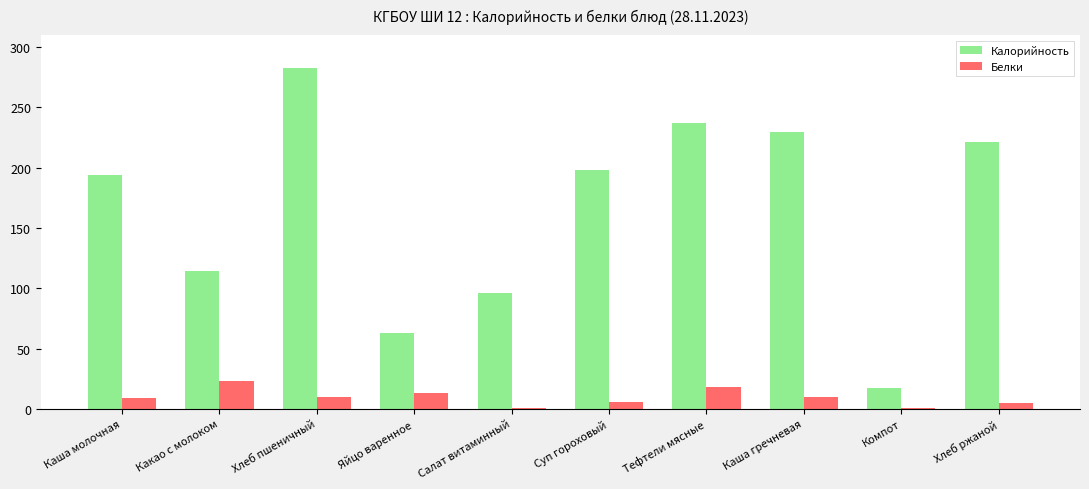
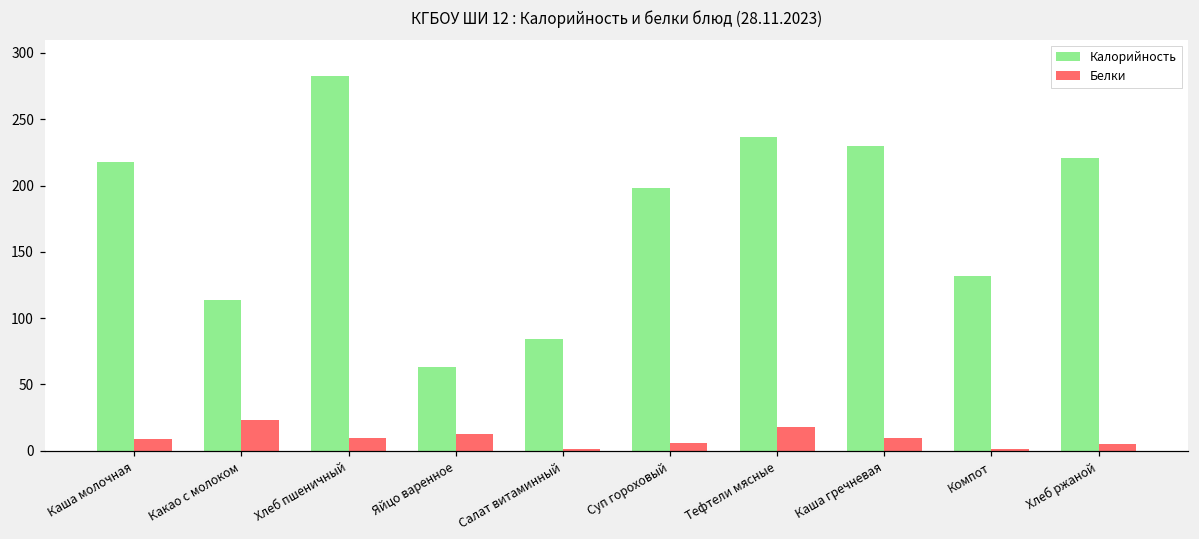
  {
    "Калорийность": {
-     "Каша молочная": 194,
+     "Каша молочная": 218,
      "Какао с молоком": 114,
      "Хлеб пшеничный": 283,
      "Яйцо варенное": 63,
-     "Салат витаминный": 96,
+     "Салат витаминный": 84,
      "Суп гороховый": 198,
      "Тефтели мясные": 237,
      "Каша гречневая": 230,
-     "Компот": 17,
+     "Компот": 132,
      "Хлеб ржаной": 221
    },
    "Белки": {
      "Каша молочная": 9,
      "Какао с молоком": 23,
      "Хлеб пшеничный": 10,
      "Яйцо варенное": 13,
      "Суп гороховый": 6,
      "Тефтели мясные": 18,
      "Каша гречневая": 10,
      "Хлеб ржаной": 5
    }
  }
